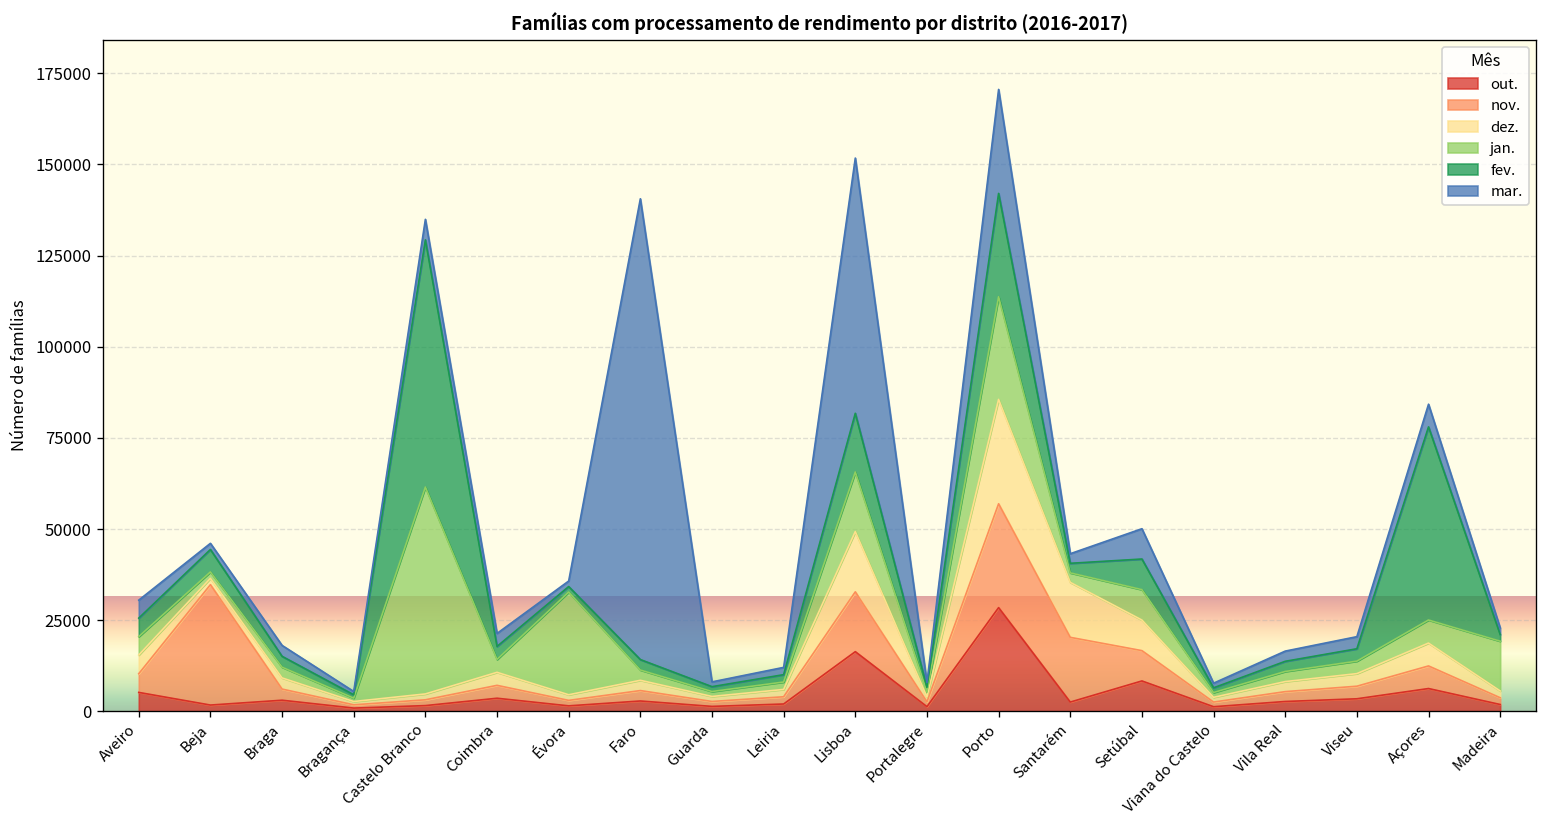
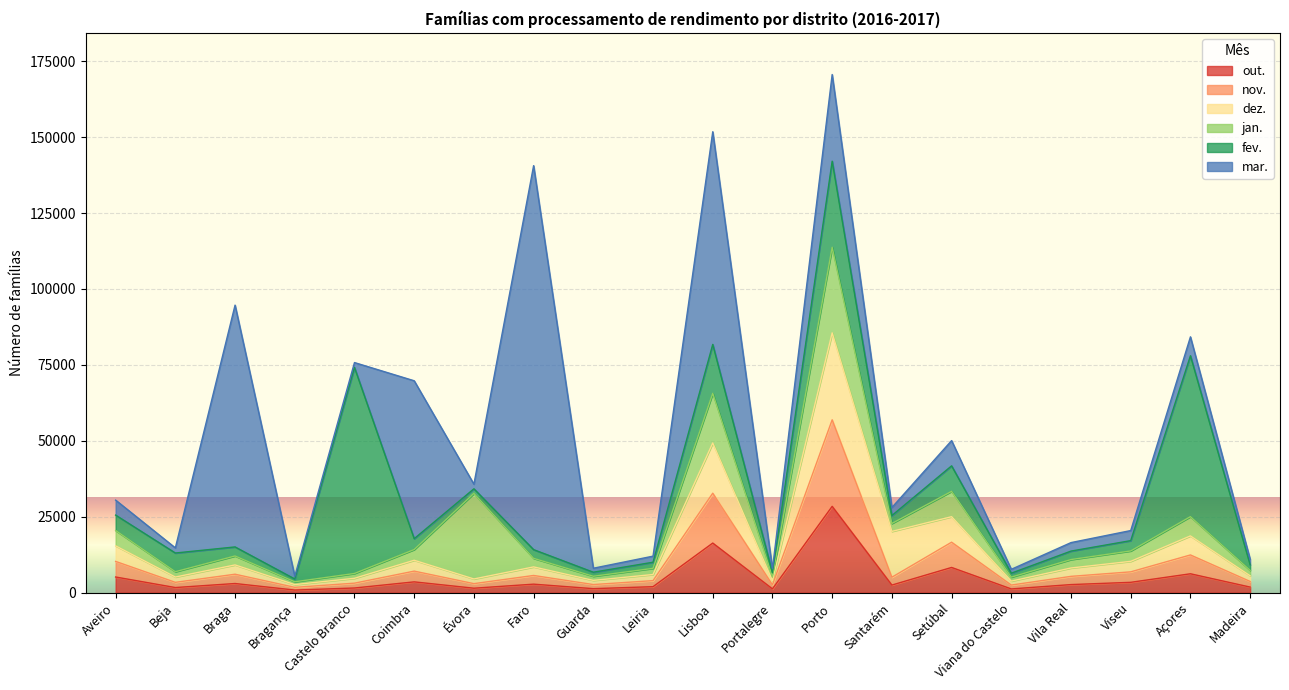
  {
    "out.": {
      "Aveiro": 5000,
      "Beja": 2000,
      "Braga": 3000,
      "Bragança": 1000,
      "Castelo Branco": 2000,
      "Coimbra": 4000,
      "Évora": 2000,
      "Faro": 3000,
      "Guarda": 1000,
      "Leiria": 2000,
      "Lisboa": 16000,
      "Portalegre": 1000,
      "Porto": 28000,
      "Santarém": 3000,
      "Setúbal": 8000,
      "Viana do Castelo": 1000,
      "Vila Real": 3000,
      "Viseu": 3000,
      "Açores": 6000,
      "Madeira": 2000
    },
    "nov.": {
      "Aveiro": 5000,
-     "Beja": 33000,
+     "Beja": 2000,
      "Braga": 3000,
      "Bragança": 1000,
      "Castelo Branco": 2000,
      "Coimbra": 4000,
      "Évora": 2000,
      "Faro": 3000,
      "Guarda": 1000,
      "Leiria": 2000,
      "Lisboa": 16000,
      "Portalegre": 1000,
      "Porto": 28000,
-     "Santarém": 18000,
+     "Santarém": 3000,
      "Setúbal": 8000,
      "Viana do Castelo": 1000,
      "Vila Real": 3000,
      "Viseu": 3000,
      "Açores": 6000,
      "Madeira": 2000
    },
    "dez.": {
      "Aveiro": 5000,
      "Beja": 2000,
      "Braga": 3000,
      "Bragança": 1000,
      "Castelo Branco": 2000,
      "Coimbra": 4000,
      "Évora": 2000,
      "Faro": 3000,
      "Guarda": 1000,
      "Leiria": 2000,
      "Lisboa": 17000,
      "Portalegre": 1000,
      "Porto": 29000,
      "Santarém": 15000,
      "Setúbal": 8000,
      "Viana do Castelo": 1000,
      "Vila Real": 3000,
      "Viseu": 3000,
      "Açores": 6000,
      "Madeira": 2000
    },
    "jan.": {
      "Aveiro": 5000,
      "Beja": 2000,
      "Braga": 3000,
      "Bragança": 1000,
-     "Castelo Branco": 57000,
+     "Castelo Branco": 2000,
      "Coimbra": 4000,
      "Évora": 28000,
      "Faro": 3000,
      "Guarda": 1000,
      "Leiria": 2000,
      "Lisboa": 16000,
      "Portalegre": 1000,
      "Porto": 28000,
      "Santarém": 3000,
      "Setúbal": 8000,
      "Viana do Castelo": 1000,
      "Vila Real": 3000,
      "Viseu": 3000,
      "Açores": 6000,
-     "Madeira": 14000
+     "Madeira": 2000
    },
    "fev.": {
      "Aveiro": 5000,
      "Beja": 6000,
      "Braga": 3000,
      "Bragança": 1000,
      "Castelo Branco": 68000,
      "Coimbra": 4000,
      "Évora": 2000,
      "Faro": 3000,
      "Guarda": 1000,
      "Leiria": 2000,
      "Lisboa": 16000,
      "Portalegre": 1000,
      "Porto": 28000,
      "Santarém": 3000,
      "Setúbal": 8000,
      "Viana do Castelo": 1000,
      "Vila Real": 3000,
      "Viseu": 3000,
      "Açores": 53000,
      "Madeira": 2000
    },
    "mar.": {
      "Aveiro": 5000,
      "Beja": 2000,
-     "Braga": 3000,
+     "Braga": 80000,
      "Bragança": 1000,
-     "Castelo Branco": 6000,
-     "Coimbra": 4000,
+     "Castelo Branco": 2000,
+     "Coimbra": 52000,
      "Évora": 2000,
      "Faro": 126000,
      "Guarda": 1000,
      "Leiria": 2000,
      "Lisboa": 70000,
      "Portalegre": 1000,
      "Porto": 29000,
      "Santarém": 3000,
      "Setúbal": 8000,
      "Viana do Castelo": 1000,
      "Vila Real": 3000,
      "Viseu": 3000,
      "Açores": 6000,
      "Madeira": 2000
    }
  }
